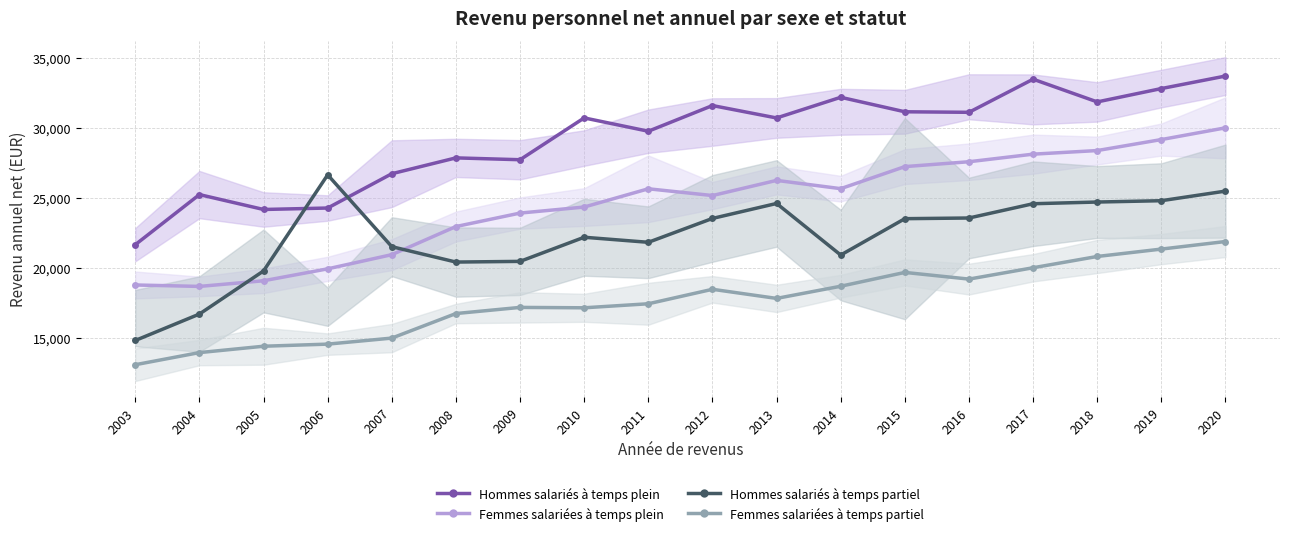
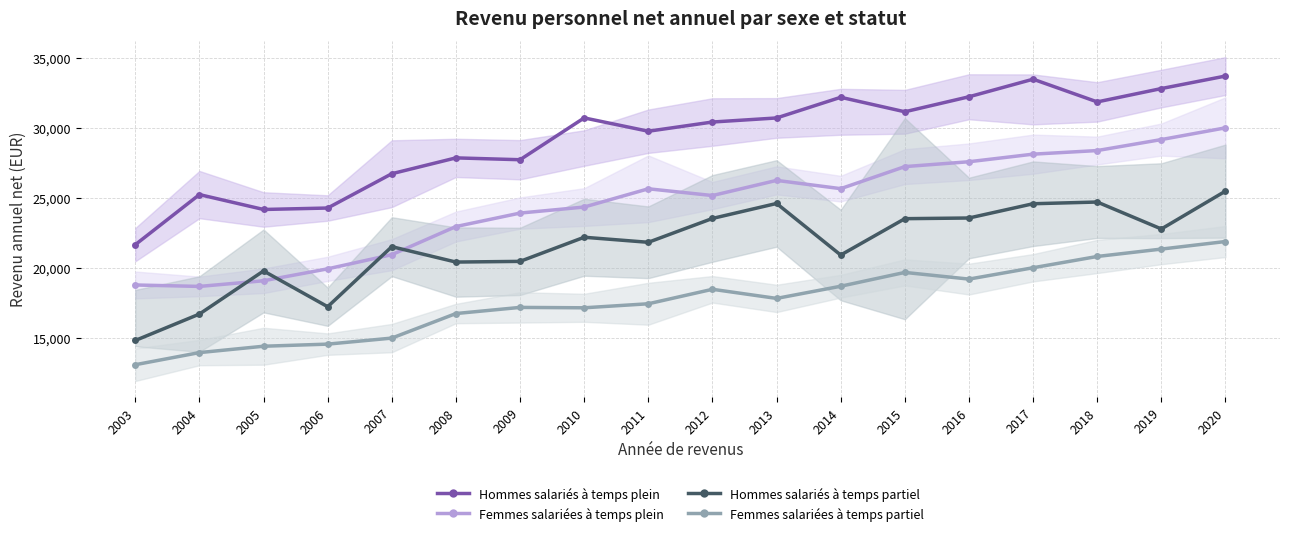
  {
    "Hommes salariés à temps plein": {
      "2003": "21,600",
      "2004": "25,200",
      "2005": "24,200",
      "2006": "24,300",
      "2007": "26,700",
      "2008": "27,900",
      "2009": "27,700",
      "2010": "30,700",
      "2011": "29,800",
-     "2012": "31,600",
+     "2012": "30,400",
      "2013": "30,700",
      "2014": "32,200",
      "2015": "31,200",
-     "2016": "31,100",
+     "2016": "32,200",
      "2017": "33,500",
      "2018": "31,900",
      "2019": "32,800",
      "2020": "33,700"
    },
    "Hommes salariés à temps partiel": {
      "2003": "14,800",
      "2004": "16,700",
-     "2006": "26,600",
+     "2006": "17,200",
      "2007": "21,500",
      "2008": "20,400",
      "2009": "20,400",
      "2010": "22,200",
      "2011": "21,800",
      "2012": "23,500",
      "2013": "24,600",
      "2014": "20,900",
      "2015": "23,500",
      "2016": "23,600",
      "2017": "24,600",
      "2018": "24,700",
-     "2019": "24,800",
+     "2019": "22,800",
      "2020": "25,500"
    }
  }
